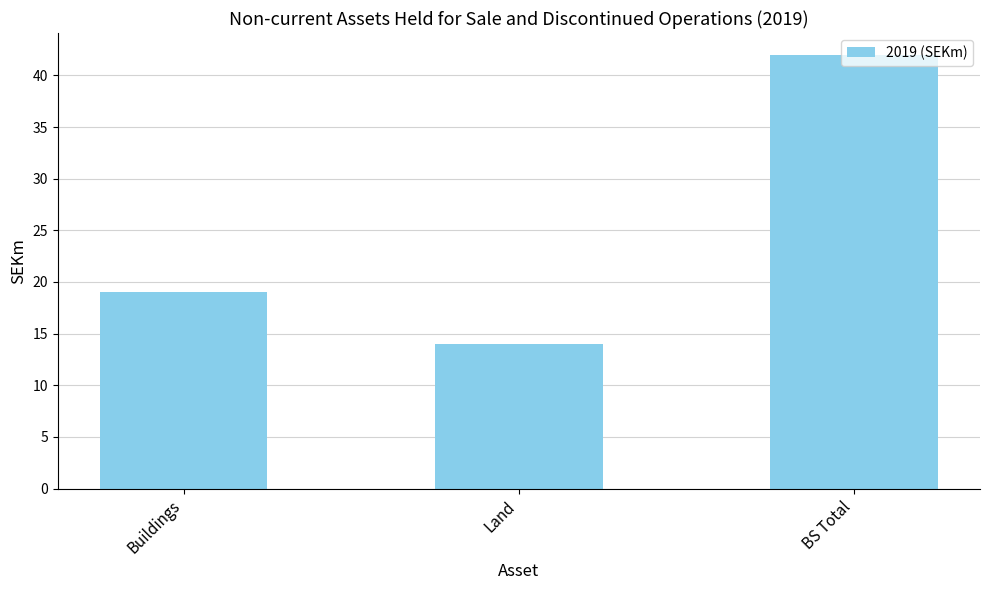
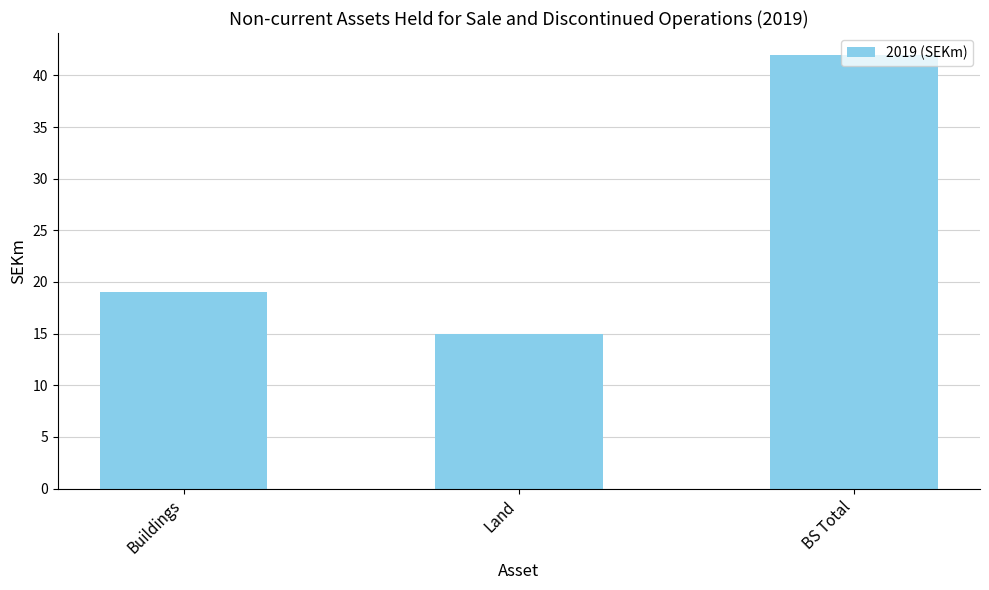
  {
    "Buildings": 19,
-   "Land": 14
+   "Land": 15
  }
